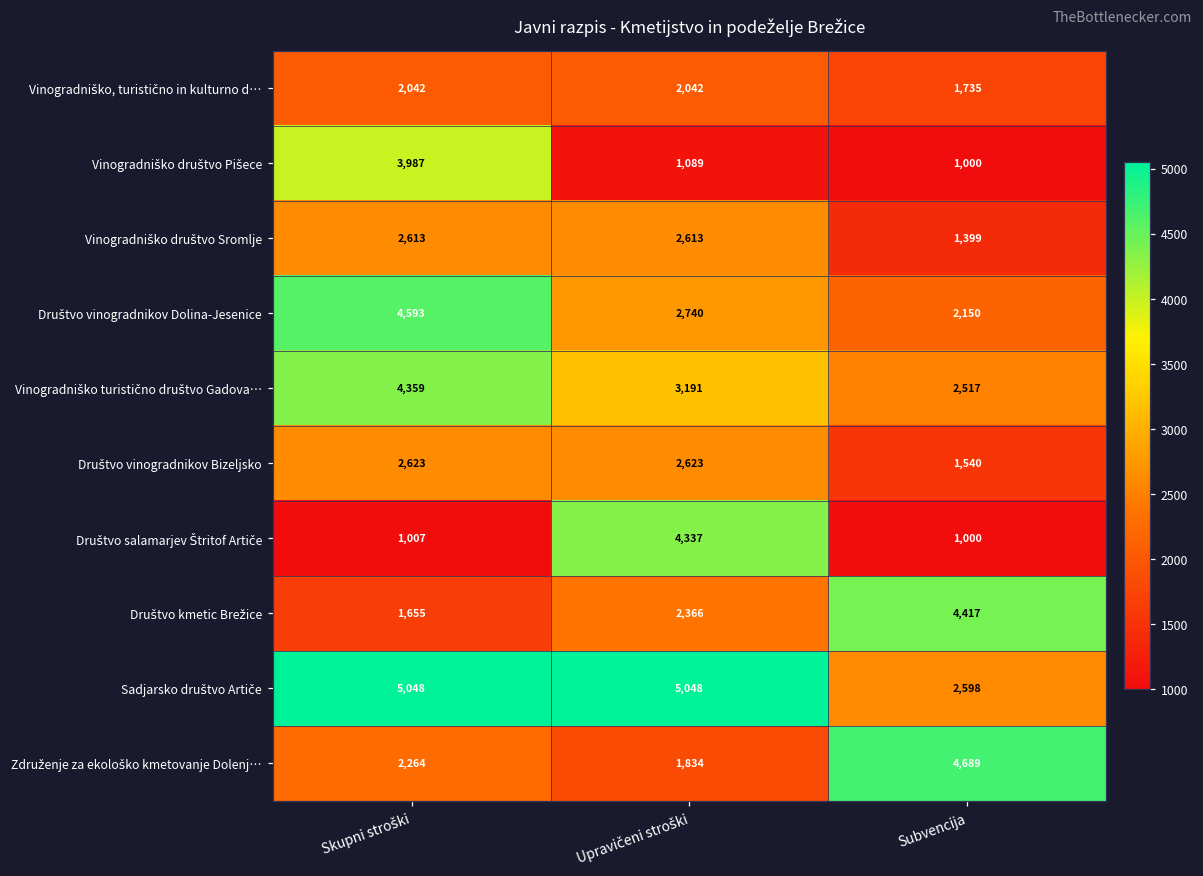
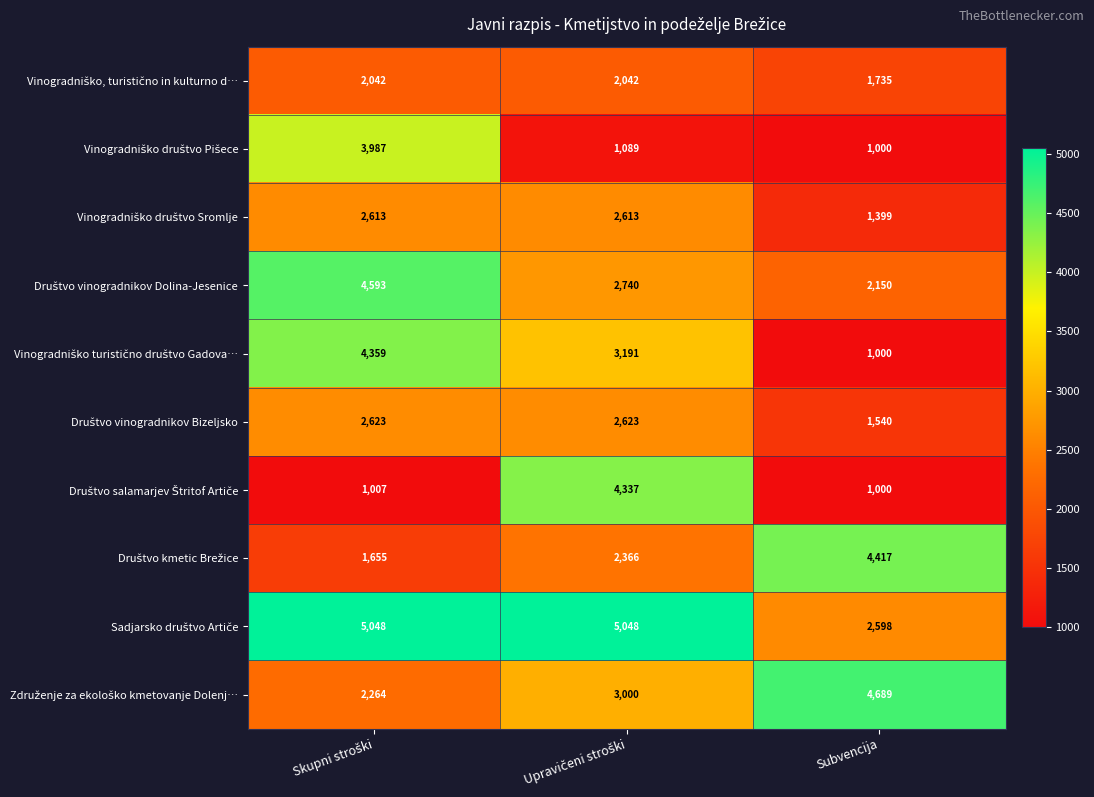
  {
    "Vinogradniško, turistično in kulturno d…": {
      "Skupni stroški": "2,042",
      "Upravičeni stroški": "2,042",
      "Subvencija": "1,735"
    },
    "Vinogradniško društvo Pišece": {
      "Skupni stroški": "3,987",
      "Upravičeni stroški": "1,089",
      "Subvencija": "1,000"
    },
    "Vinogradniško društvo Sromlje": {
      "Skupni stroški": "2,613",
      "Upravičeni stroški": "2,613",
      "Subvencija": "1,399"
    },
    "Društvo vinogradnikov Dolina-Jesenice": {
      "Skupni stroški": "4,593",
      "Upravičeni stroški": "2,740",
      "Subvencija": "2,150"
    },
    "Vinogradniško turistično društvo Gadova…": {
      "Skupni stroški": "4,359",
      "Upravičeni stroški": "3,191",
-     "Subvencija": "2,517"
+     "Subvencija": "1,000"
    },
    "Društvo vinogradnikov Bizeljsko": {
      "Skupni stroški": "2,623",
      "Upravičeni stroški": "2,623",
      "Subvencija": "1,540"
    },
    "Društvo salamarjev Štritof Artiče": {
      "Skupni stroški": "1,007",
      "Upravičeni stroški": "4,337",
      "Subvencija": "1,000"
    },
    "Društvo kmetic Brežice": {
      "Skupni stroški": "1,655",
      "Upravičeni stroški": "2,366",
      "Subvencija": "4,417"
    },
    "Sadjarsko društvo Artiče": {
      "Skupni stroški": "5,048",
      "Upravičeni stroški": "5,048",
      "Subvencija": "2,598"
    },
    "Združenje za ekološko kmetovanje Dolenj…": {
      "Skupni stroški": "2,264",
-     "Upravičeni stroški": "1,834",
+     "Upravičeni stroški": "3,000",
      "Subvencija": "4,689"
    }
  }
